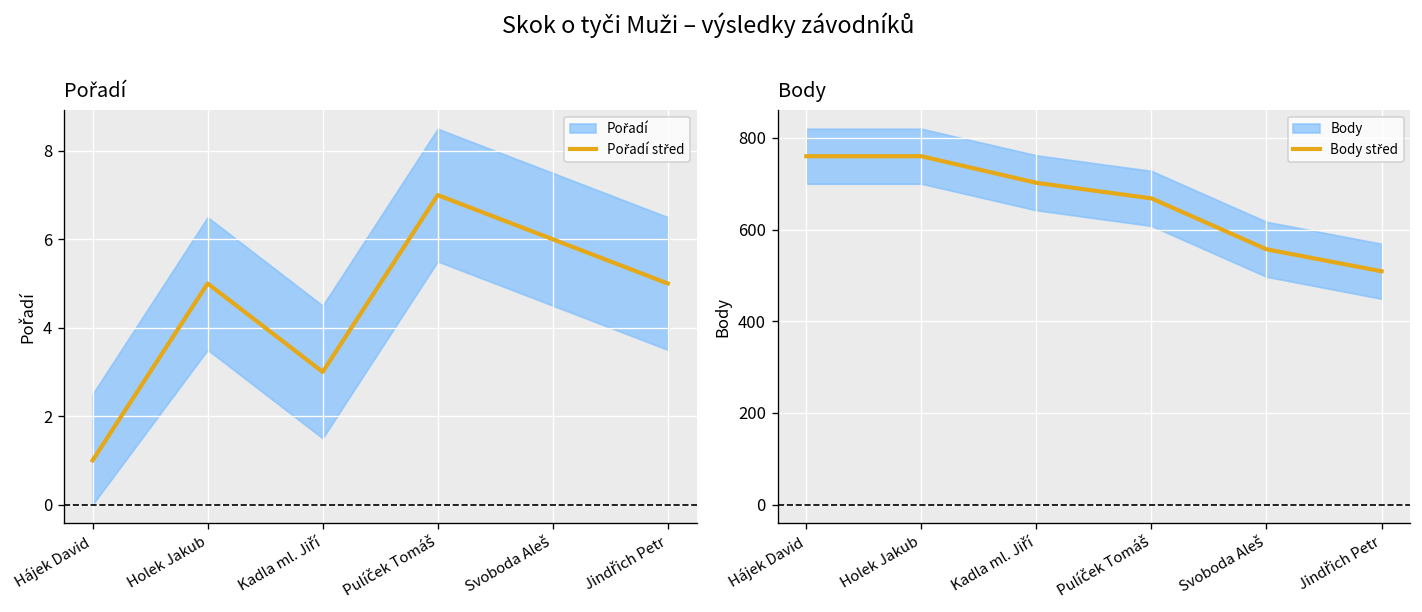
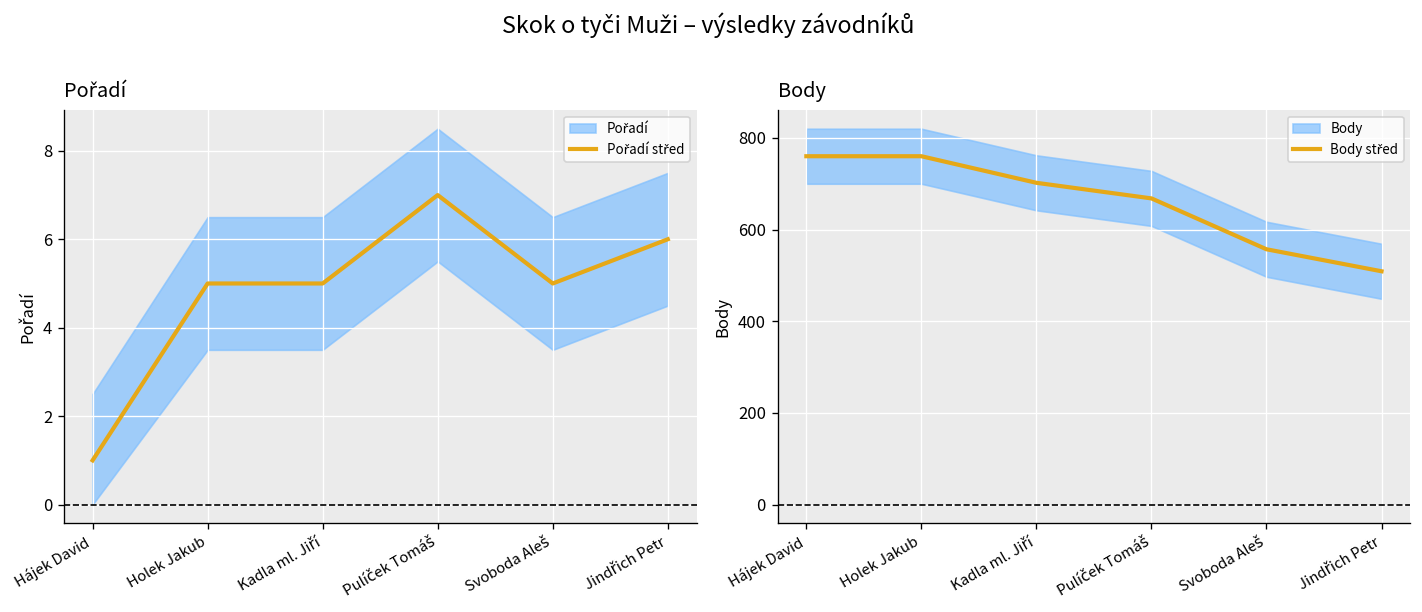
  {
    "Pořadí": {
      "Pořadí střed": {
        "Hájek David": 1,
        "Holek Jakub": 5,
-       "Kadla ml. Jiří": 3,
+       "Kadla ml. Jiří": 5,
        "Pulíček Tomáš": 7,
-       "Svoboda Aleš": 6,
-       "Jindřich Petr": 5
+       "Svoboda Aleš": 5,
+       "Jindřich Petr": 6
      },
      "Pořadí": {
        "Hájek David": 2.5
      }
    },
    "Body": {
      "Body střed": {
        "Hájek David": 760,
        "Holek Jakub": 760,
        "Kadla ml. Jiří": 700,
        "Pulíček Tomáš": 670,
        "Svoboda Aleš": 560,
        "Jindřich Petr": 510
      }
    }
  }
